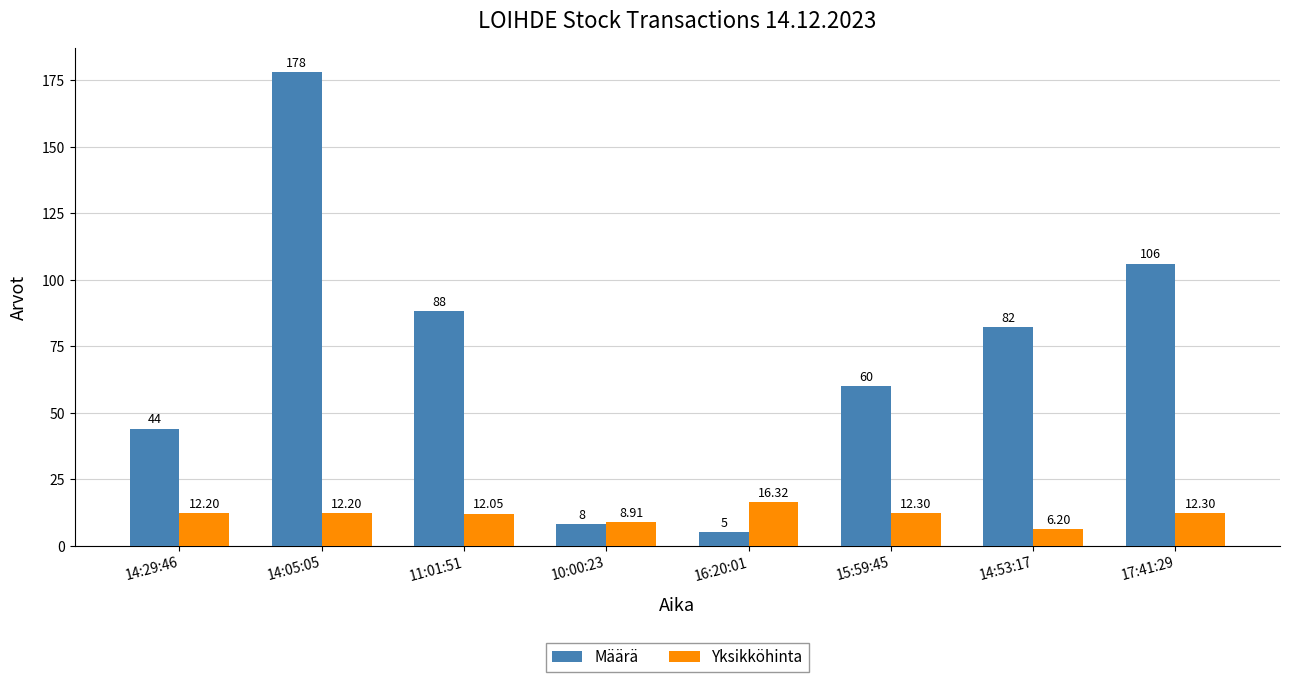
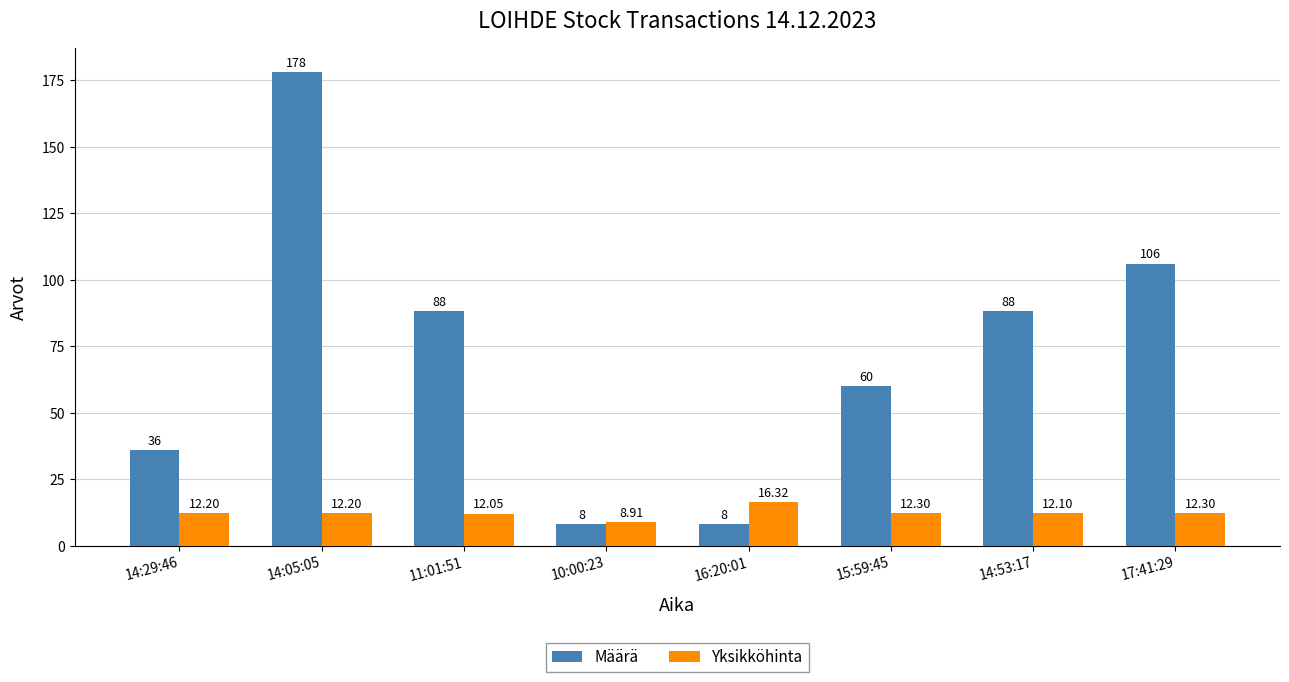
  {
    "Määrä": {
-     "14:29:46": 44,
+     "14:29:46": 36,
      "14:05:05": 178,
      "11:01:51": 88,
      "10:00:23": 8,
-     "16:20:01": 5,
+     "16:20:01": 8,
      "15:59:45": 60,
-     "14:53:17": 82,
+     "14:53:17": 88,
      "17:41:29": 106
    },
    "Yksikköhinta": {
      "14:29:46": 12.20,
      "14:05:05": 12.20,
      "11:01:51": 12.05,
      "10:00:23": 8.91,
      "16:20:01": 16.32,
      "15:59:45": 12.30,
-     "14:53:17": 6.20,
+     "14:53:17": 12.10,
      "17:41:29": 12.30
    }
  }
